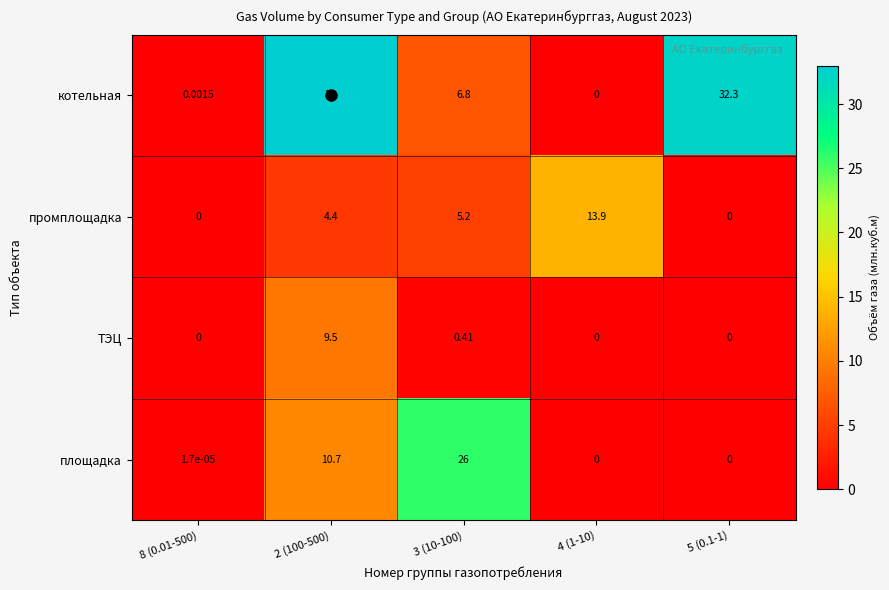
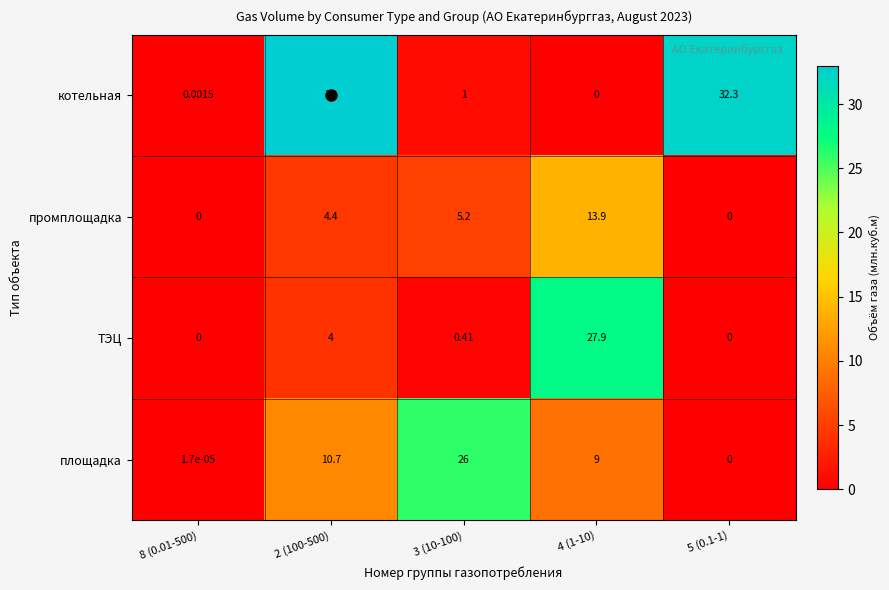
  {
    "котельная": {
      "8 (0.01-500)": "0.0015",
-     "3 (10-100)": "6.8",
+     "3 (10-100)": "1",
      "4 (1-10)": "0"
    },
    "промплощадка": {
      "8 (0.01-500)": "0",
      "2 (100-500)": "4.4",
      "3 (10-100)": "5.2",
      "4 (1-10)": "13.9",
      "5 (0.1-1)": "0"
    },
    "ТЭЦ": {
      "8 (0.01-500)": "0",
-     "2 (100-500)": "9.5",
+     "2 (100-500)": "4",
      "3 (10-100)": "0.41",
-     "4 (1-10)": "0",
+     "4 (1-10)": "27.9",
      "5 (0.1-1)": "0"
    },
    "площадка": {
      "8 (0.01-500)": "1.7e-05",
      "2 (100-500)": "10.7",
      "3 (10-100)": "26",
-     "4 (1-10)": "0",
+     "4 (1-10)": "9",
      "5 (0.1-1)": "0"
    }
  }
